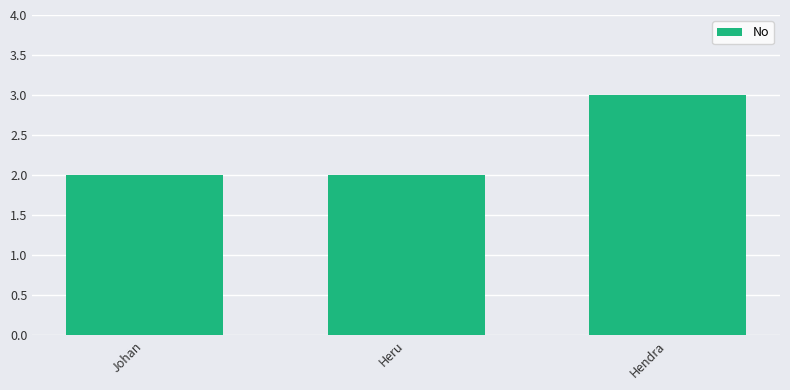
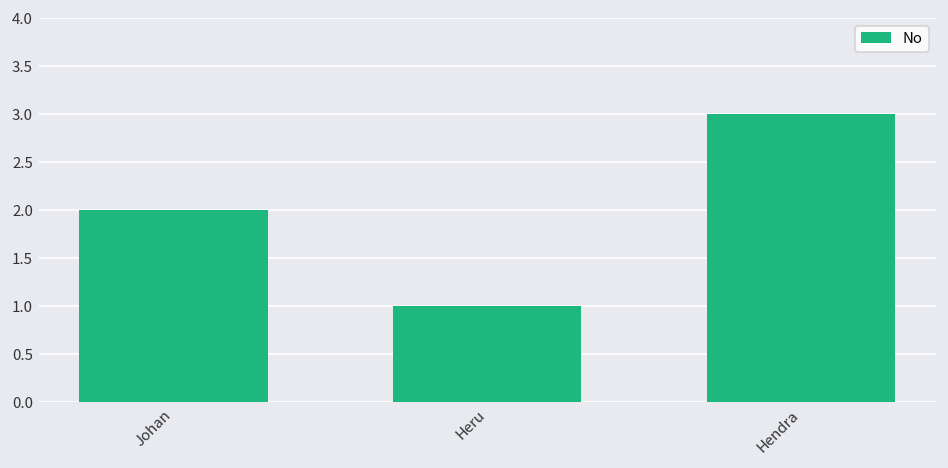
  {
    "Johan": 2,
-   "Heru": 2,
+   "Heru": 1,
    "Hendra": 3
  }
